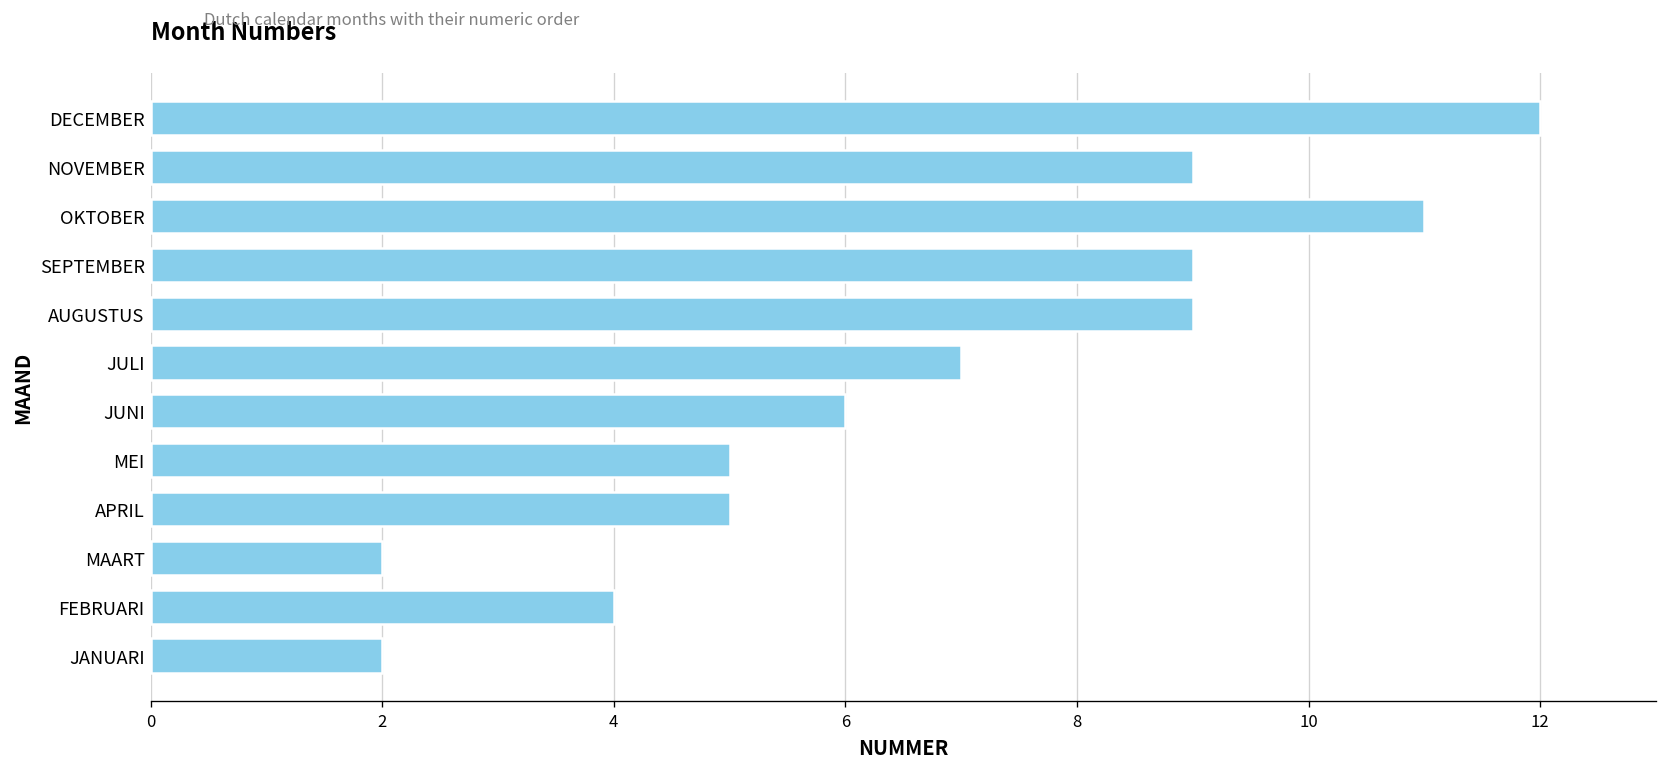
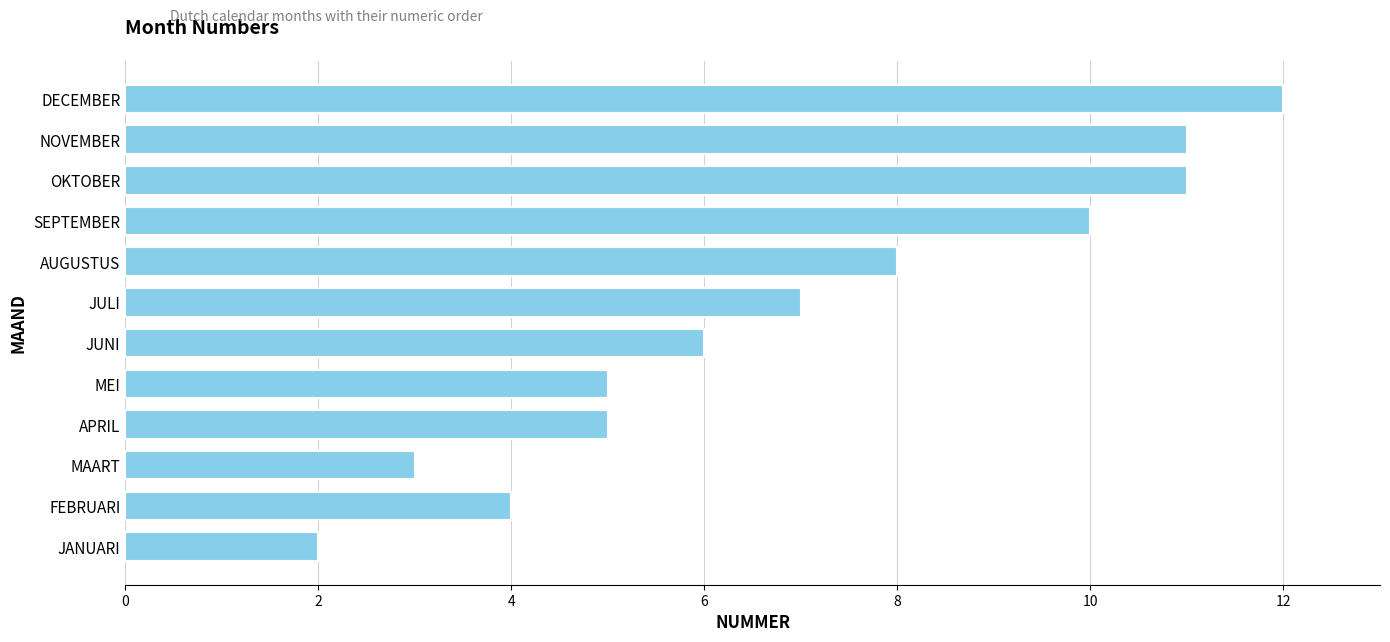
  {
    "DECEMBER": 12,
-   "NOVEMBER": 9,
+   "NOVEMBER": 11,
    "OKTOBER": 11,
-   "SEPTEMBER": 9,
-   "AUGUSTUS": 9,
+   "SEPTEMBER": 10,
+   "AUGUSTUS": 8,
    "JULI": 7,
    "JUNI": 6,
    "MEI": 5,
    "APRIL": 5,
-   "MAART": 2,
+   "MAART": 3,
    "FEBRUARI": 4,
    "JANUARI": 2
  }
